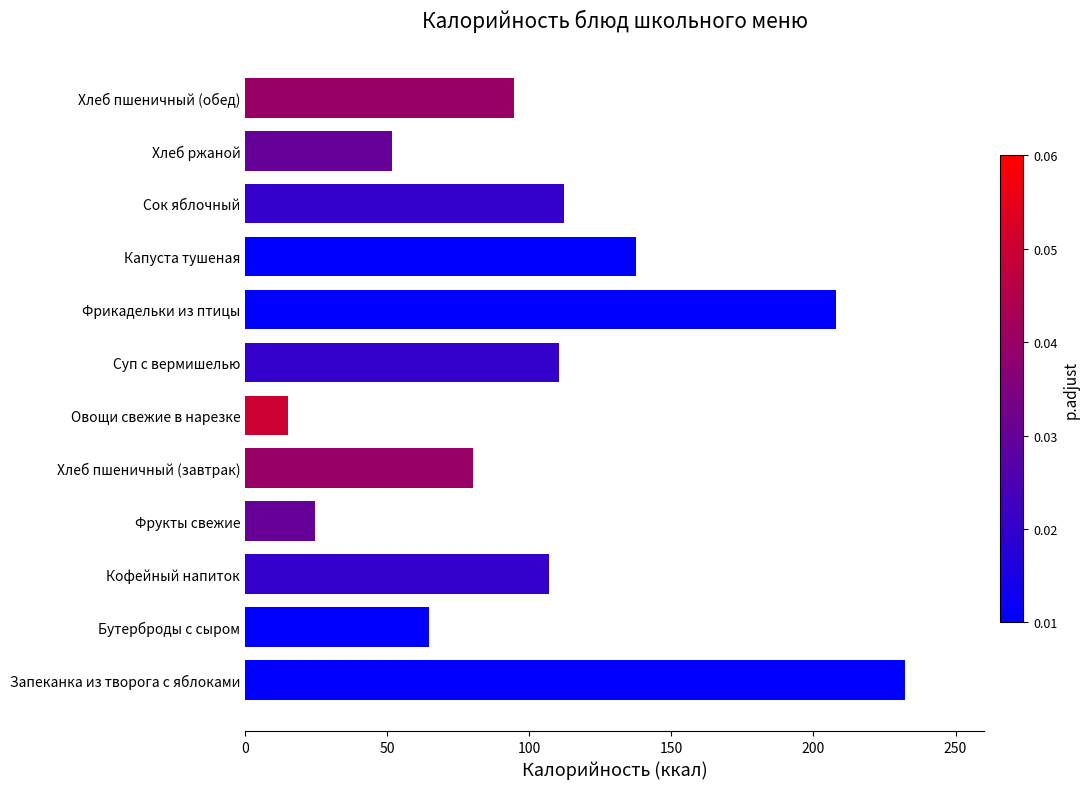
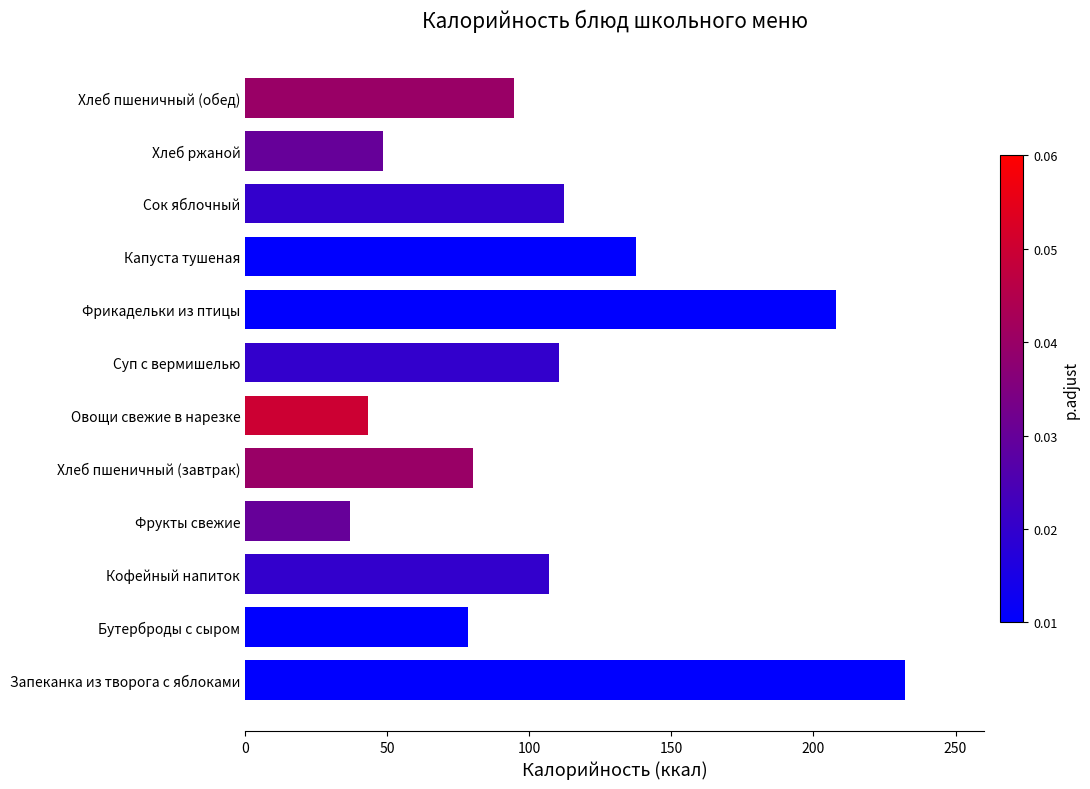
  {
    "Хлеб пшеничный (обед)": 95,
-   "Хлеб ржаной": 52,
+   "Хлеб ржаной": 49,
    "Сок яблочный": 112,
    "Капуста тушеная": 138,
    "Фрикадельки из птицы": 208,
    "Суп с вермишелью": 110,
-   "Овощи свежие в нарезке": 15,
+   "Овощи свежие в нарезке": 43,
    "Хлеб пшеничный (завтрак)": 80,
-   "Фрукты свежие": 25,
+   "Фрукты свежие": 37,
    "Кофейный напиток": 107,
-   "Бутерброды с сыром": 65,
+   "Бутерброды с сыром": 78,
    "Запеканка из творога с яблоками": 232
  }
